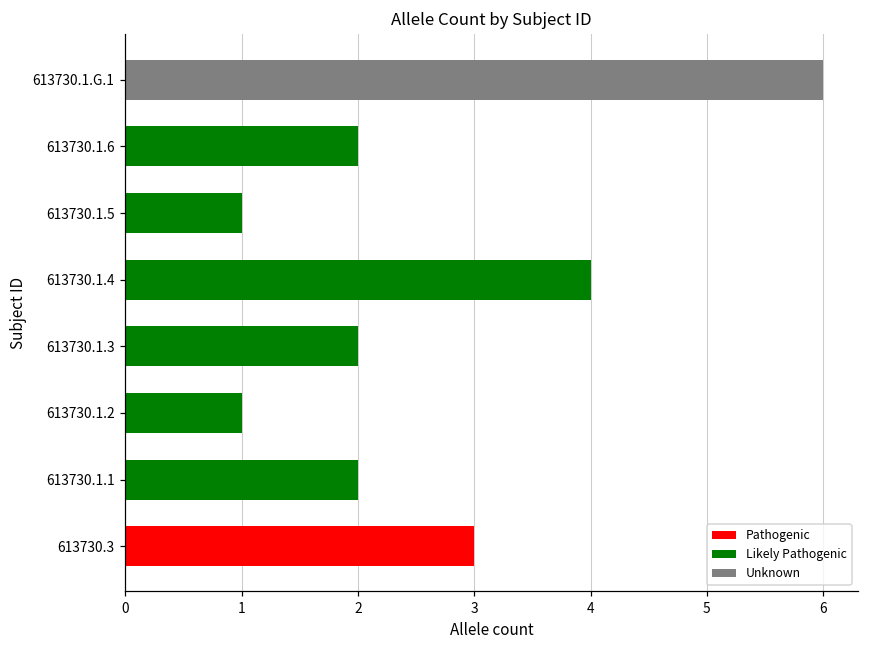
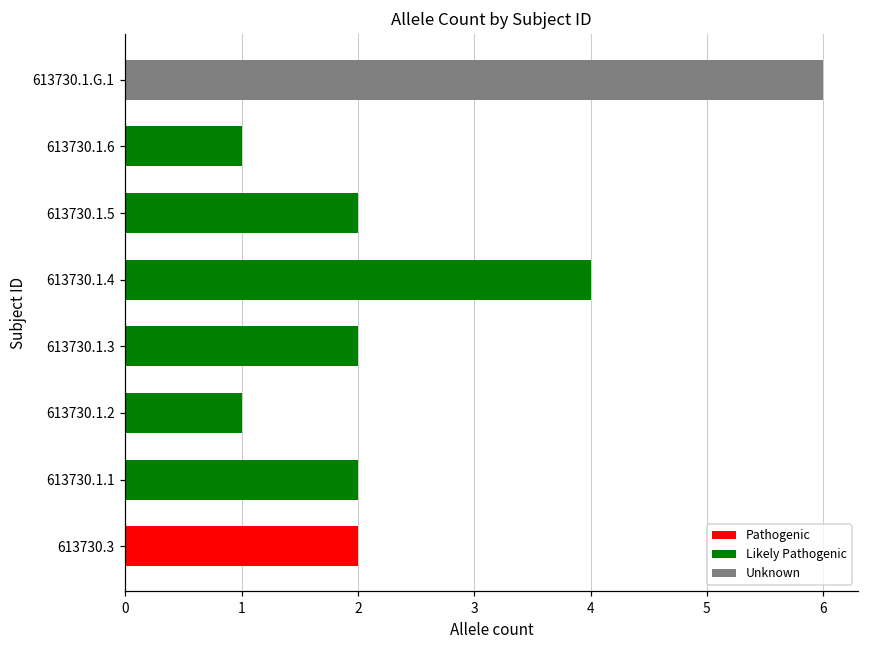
  {
    "613730.1.G.1": 6,
-   "613730.1.6": 2,
-   "613730.1.5": 1,
+   "613730.1.6": 1,
+   "613730.1.5": 2,
    "613730.1.4": 4,
    "613730.1.3": 2,
    "613730.1.2": 1,
    "613730.1.1": 2,
-   "613730.3": 3
+   "613730.3": 2
  }
